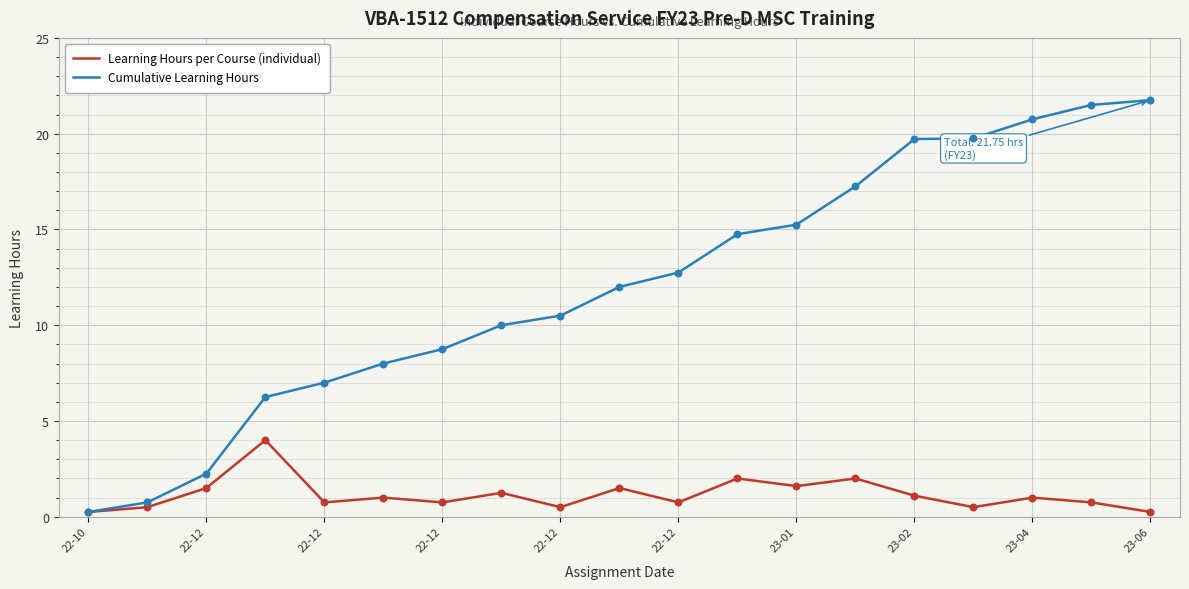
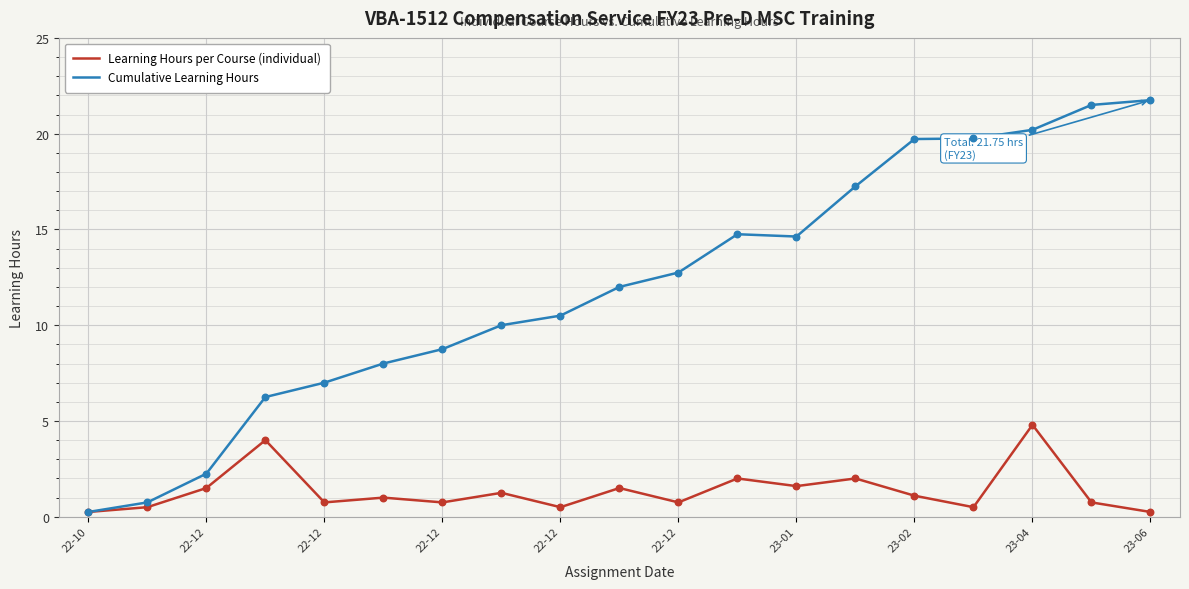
  {
    "Learning Hours per Course (individual)": {
      "23-01": 1.6,
      "23-02": 1.1,
-     "23-04": 1.0,
+     "23-04": 4.8,
      "23-06": 0.3
    },
    "Cumulative Learning Hours": {
-     "23-01": 15.3,
+     "23-01": 14.6,
      "23-02": 19.7,
-     "23-04": 20.8,
+     "23-04": 20.2,
      "23-06": 21.8
    }
  }
